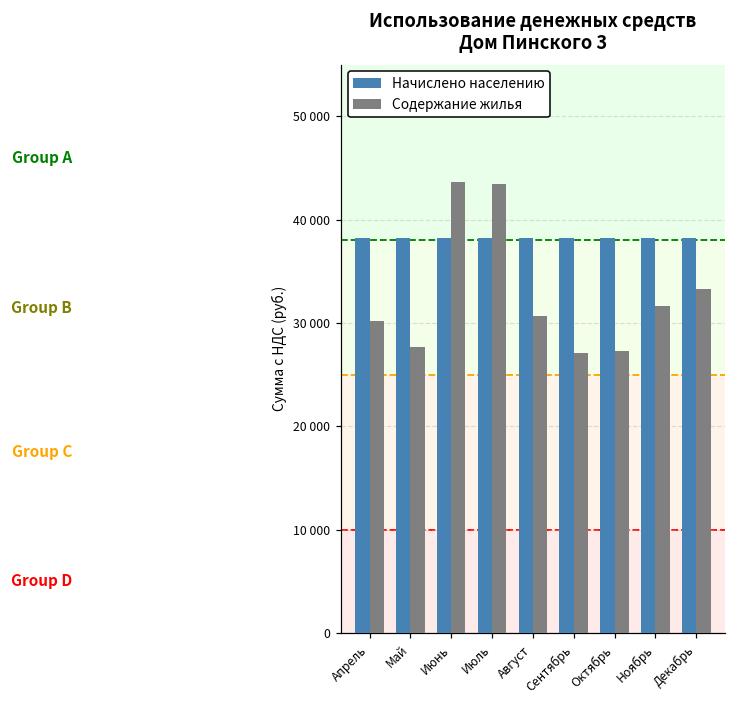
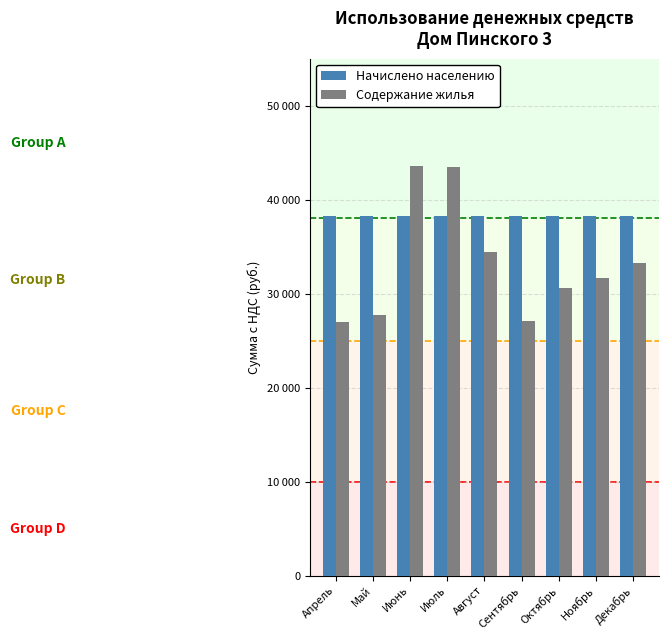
  {
    "Начислено населению": {
      "Апрель": 38000,
      "Май": 38000,
      "Июнь": 38000,
      "Июль": 38000,
      "Август": 38000,
      "Сентябрь": 38000,
      "Октябрь": 38000,
      "Ноябрь": 38000,
      "Декабрь": 38000
    },
    "Содержание жилья": {
-     "Апрель": 30000,
+     "Апрель": 27000,
      "Май": 28000,
      "Июнь": 44000,
      "Июль": 43000,
-     "Август": 31000,
+     "Август": 34000,
      "Сентябрь": 27000,
-     "Октябрь": 27000,
+     "Октябрь": 31000,
      "Ноябрь": 32000,
      "Декабрь": 33000
    }
  }
